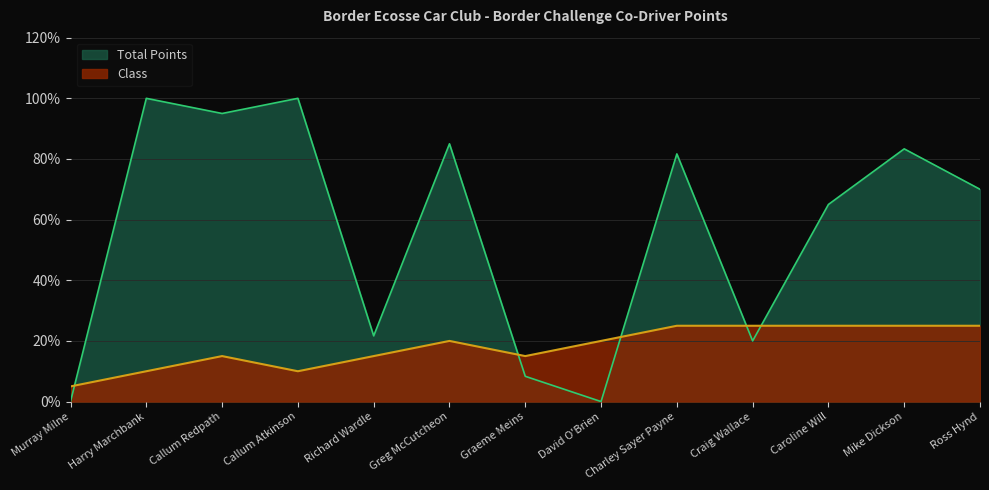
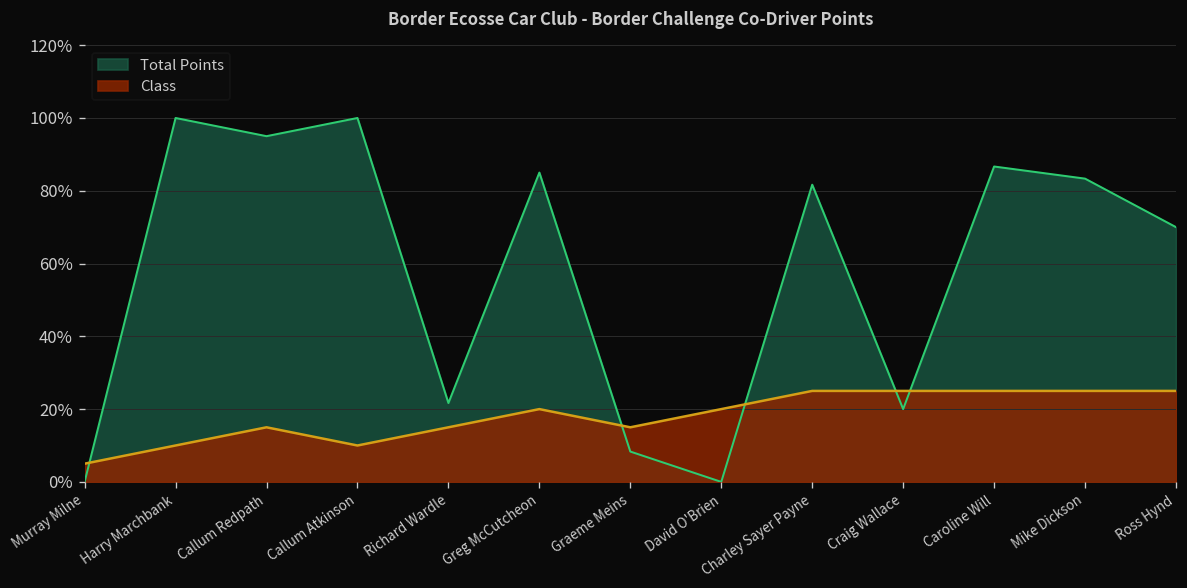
  {
    "Total Points": {
      "Murray Milne": "0%",
      "Harry Marchbank": "100%",
      "Callum Redpath": "95%",
      "Callum Atkinson": "100%",
      "Richard Wardle": "22%",
      "Greg McCutcheon": "85%",
      "Graeme Meins": "8%",
      "David O'Brien": "0%",
      "Charley Sayer Payne": "82%",
      "Craig Wallace": "20%",
-     "Caroline Will": "65%",
+     "Caroline Will": "87%",
      "Mike Dickson": "83%",
      "Ross Hynd": "70%"
    },
    "Class": {
      "Murray Milne": "5%",
      "Harry Marchbank": "10%",
      "Callum Redpath": "15%",
      "Callum Atkinson": "10%",
      "Richard Wardle": "15%",
      "Greg McCutcheon": "20%",
      "Graeme Meins": "15%",
      "David O'Brien": "20%",
      "Charley Sayer Payne": "25%",
      "Craig Wallace": "25%",
      "Caroline Will": "25%",
      "Mike Dickson": "25%",
      "Ross Hynd": "25%"
    }
  }
